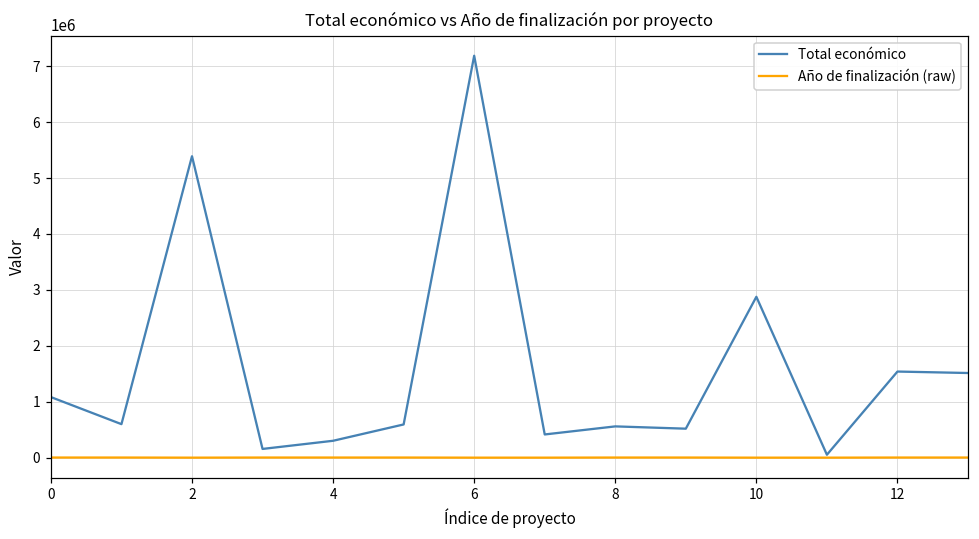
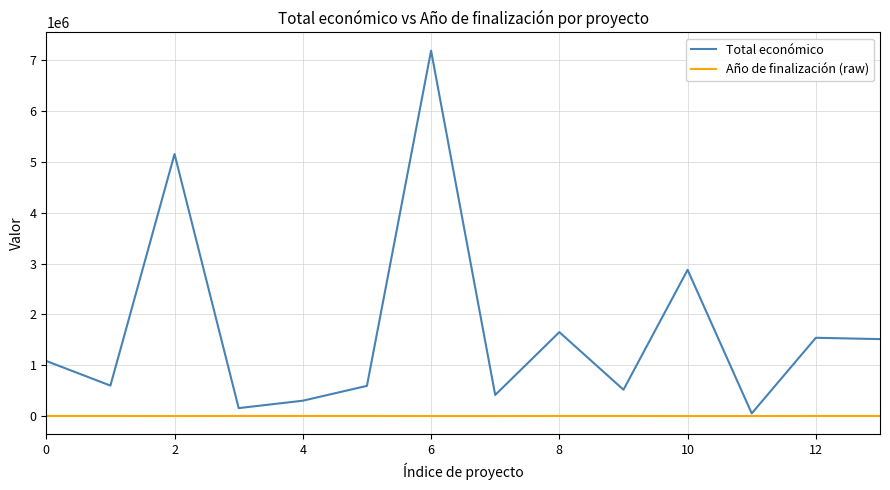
  {
    "Total económico": {
      "0": 1100000,
-     "2": 5400000,
+     "2": 5200000,
      "4": 300000,
      "6": 7200000,
-     "8": 600000,
+     "8": 1700000,
      "10": 2900000,
      "12": 1500000
    },
    "Año de finalización (raw)": {
      "0": 0,
      "2": 0,
      "4": 0,
      "6": 0,
      "8": 0,
      "10": 0,
      "12": 0
    }
  }
